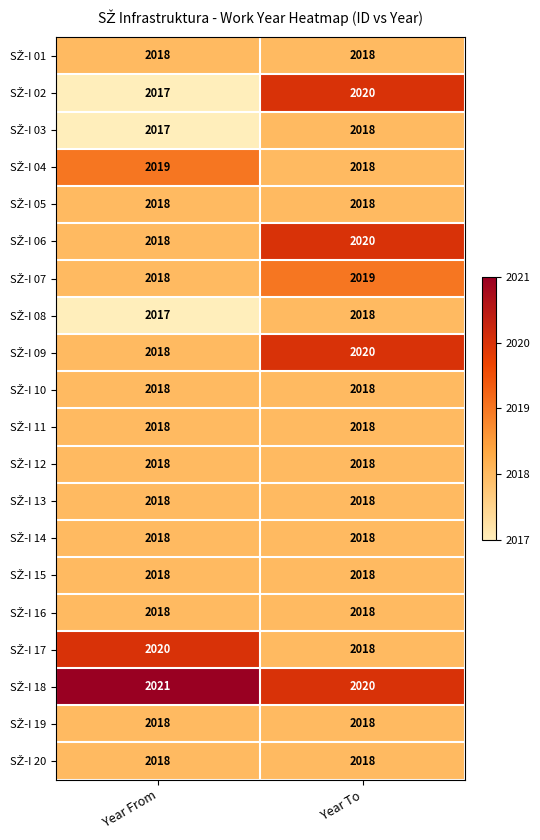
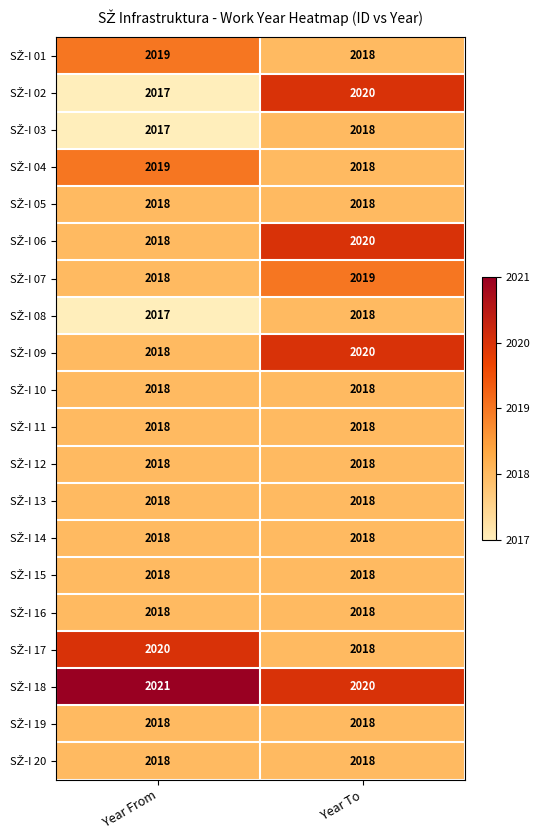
  {
    "SŽ-I 01": {
-     "Year From": 2018,
+     "Year From": 2019,
      "Year To": 2018
    },
    "SŽ-I 02": {
      "Year From": 2017,
      "Year To": 2020
    },
    "SŽ-I 03": {
      "Year From": 2017,
      "Year To": 2018
    },
    "SŽ-I 04": {
      "Year From": 2019,
      "Year To": 2018
    },
    "SŽ-I 05": {
      "Year From": 2018,
      "Year To": 2018
    },
    "SŽ-I 06": {
      "Year From": 2018,
      "Year To": 2020
    },
    "SŽ-I 07": {
      "Year From": 2018,
      "Year To": 2019
    },
    "SŽ-I 08": {
      "Year From": 2017,
      "Year To": 2018
    },
    "SŽ-I 09": {
      "Year From": 2018,
      "Year To": 2020
    },
    "SŽ-I 10": {
      "Year From": 2018,
      "Year To": 2018
    },
    "SŽ-I 11": {
      "Year From": 2018,
      "Year To": 2018
    },
    "SŽ-I 12": {
      "Year From": 2018,
      "Year To": 2018
    },
    "SŽ-I 13": {
      "Year From": 2018,
      "Year To": 2018
    },
    "SŽ-I 14": {
      "Year From": 2018,
      "Year To": 2018
    },
    "SŽ-I 15": {
      "Year From": 2018,
      "Year To": 2018
    },
    "SŽ-I 16": {
      "Year From": 2018,
      "Year To": 2018
    },
    "SŽ-I 17": {
      "Year From": 2020,
      "Year To": 2018
    },
    "SŽ-I 18": {
      "Year From": 2021,
      "Year To": 2020
    },
    "SŽ-I 19": {
      "Year From": 2018,
      "Year To": 2018
    },
    "SŽ-I 20": {
      "Year From": 2018,
      "Year To": 2018
    }
  }
